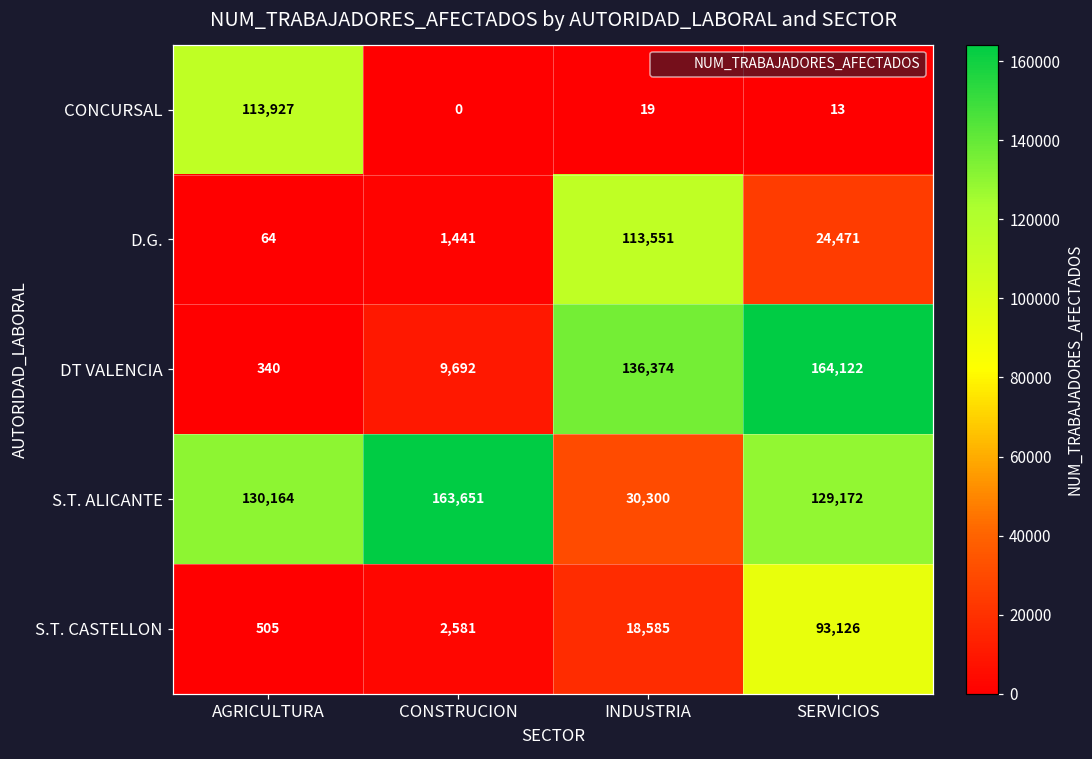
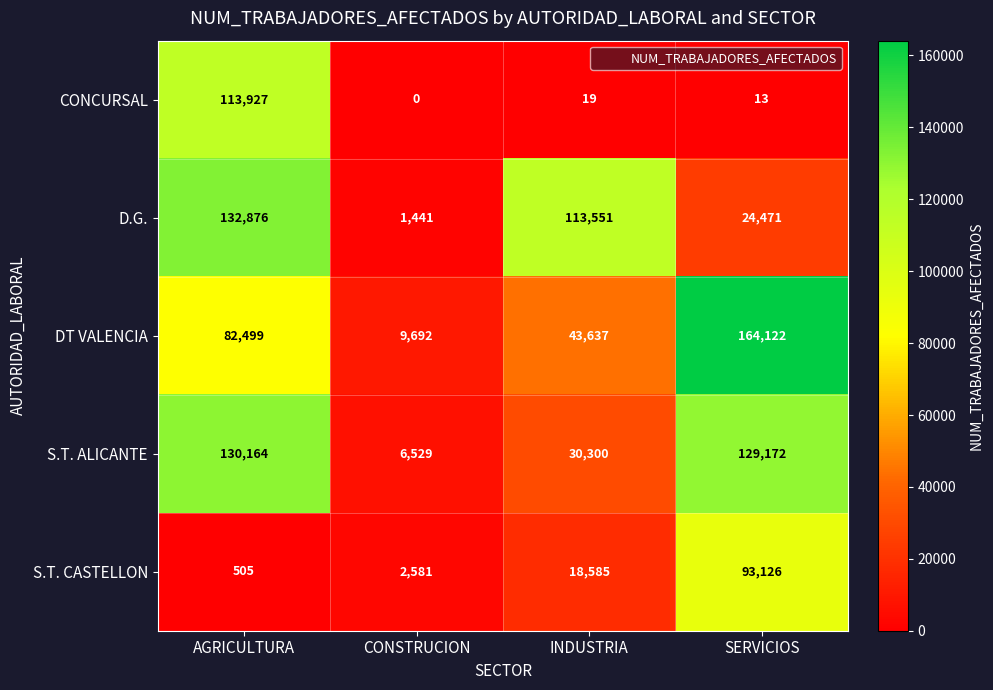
  {
    "CONCURSAL": {
      "AGRICULTURA": "113,927",
      "CONSTRUCION": "0",
      "INDUSTRIA": "19",
      "SERVICIOS": "13"
    },
    "D.G.": {
-     "AGRICULTURA": "64",
+     "AGRICULTURA": "132,876",
      "CONSTRUCION": "1,441",
      "INDUSTRIA": "113,551",
      "SERVICIOS": "24,471"
    },
    "DT VALENCIA": {
-     "AGRICULTURA": "340",
+     "AGRICULTURA": "82,499",
      "CONSTRUCION": "9,692",
-     "INDUSTRIA": "136,374",
+     "INDUSTRIA": "43,637",
      "SERVICIOS": "164,122"
    },
    "S.T. ALICANTE": {
      "AGRICULTURA": "130,164",
-     "CONSTRUCION": "163,651",
+     "CONSTRUCION": "6,529",
      "INDUSTRIA": "30,300",
      "SERVICIOS": "129,172"
    },
    "S.T. CASTELLON": {
      "AGRICULTURA": "505",
      "CONSTRUCION": "2,581",
      "INDUSTRIA": "18,585",
      "SERVICIOS": "93,126"
    }
  }
